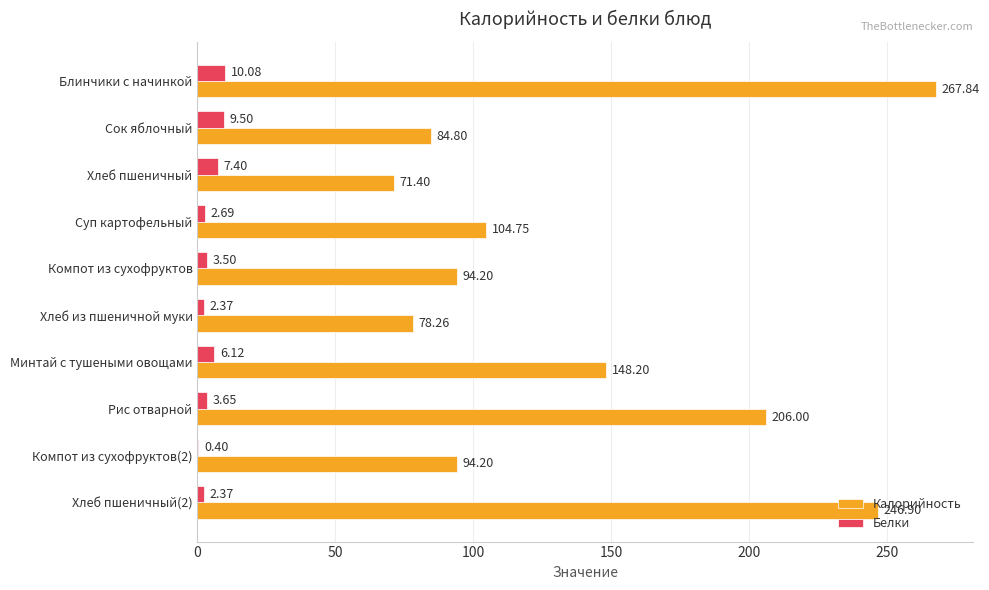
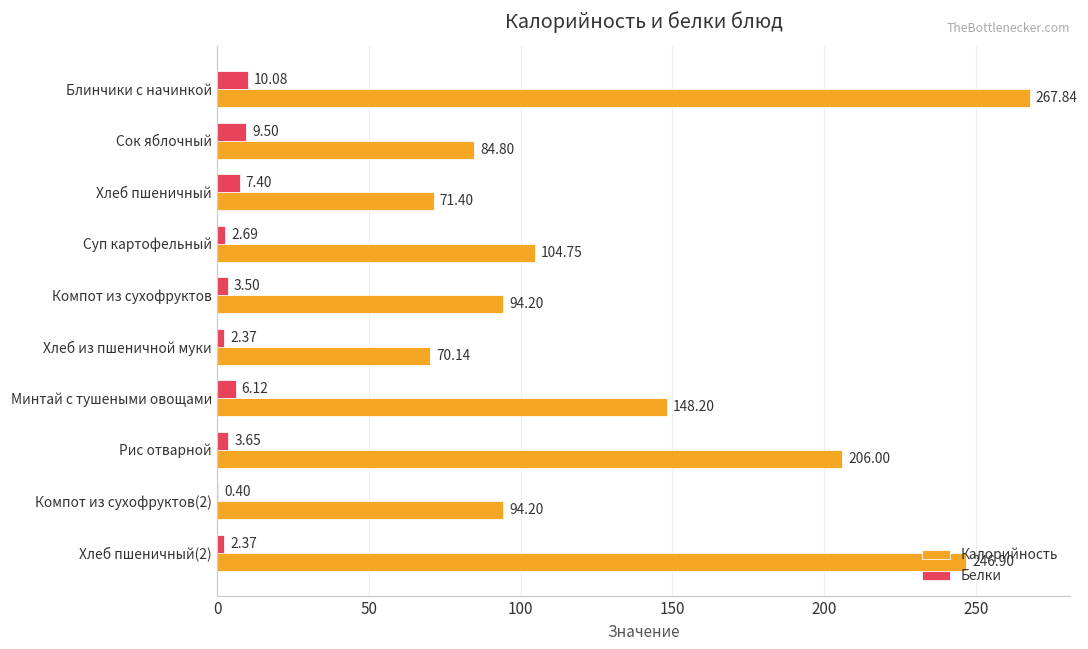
  {
    "Калорийность": {
      "Блинчики с начинкой": 267.84,
      "Сок яблочный": 84.80,
      "Хлеб пшеничный": 71.40,
      "Суп картофельный": 104.75,
      "Компот из сухофруктов": 94.20,
-     "Хлеб из пшеничной муки": 78.26,
+     "Хлеб из пшеничной муки": 70.14,
      "Минтай с тушеными овощами": 148.20,
      "Рис отварной": 206.00,
      "Компот из сухофруктов(2)": 94.20,
      "Хлеб пшеничный(2)": 246.90
    },
    "Белки": {
      "Блинчики с начинкой": 10.08,
      "Сок яблочный": 9.50,
      "Хлеб пшеничный": 7.40,
      "Суп картофельный": 2.69,
      "Компот из сухофруктов": 3.50,
      "Хлеб из пшеничной муки": 2.37,
      "Минтай с тушеными овощами": 6.12,
      "Рис отварной": 3.65,
      "Компот из сухофруктов(2)": 0.40,
      "Хлеб пшеничный(2)": 2.37
    }
  }
